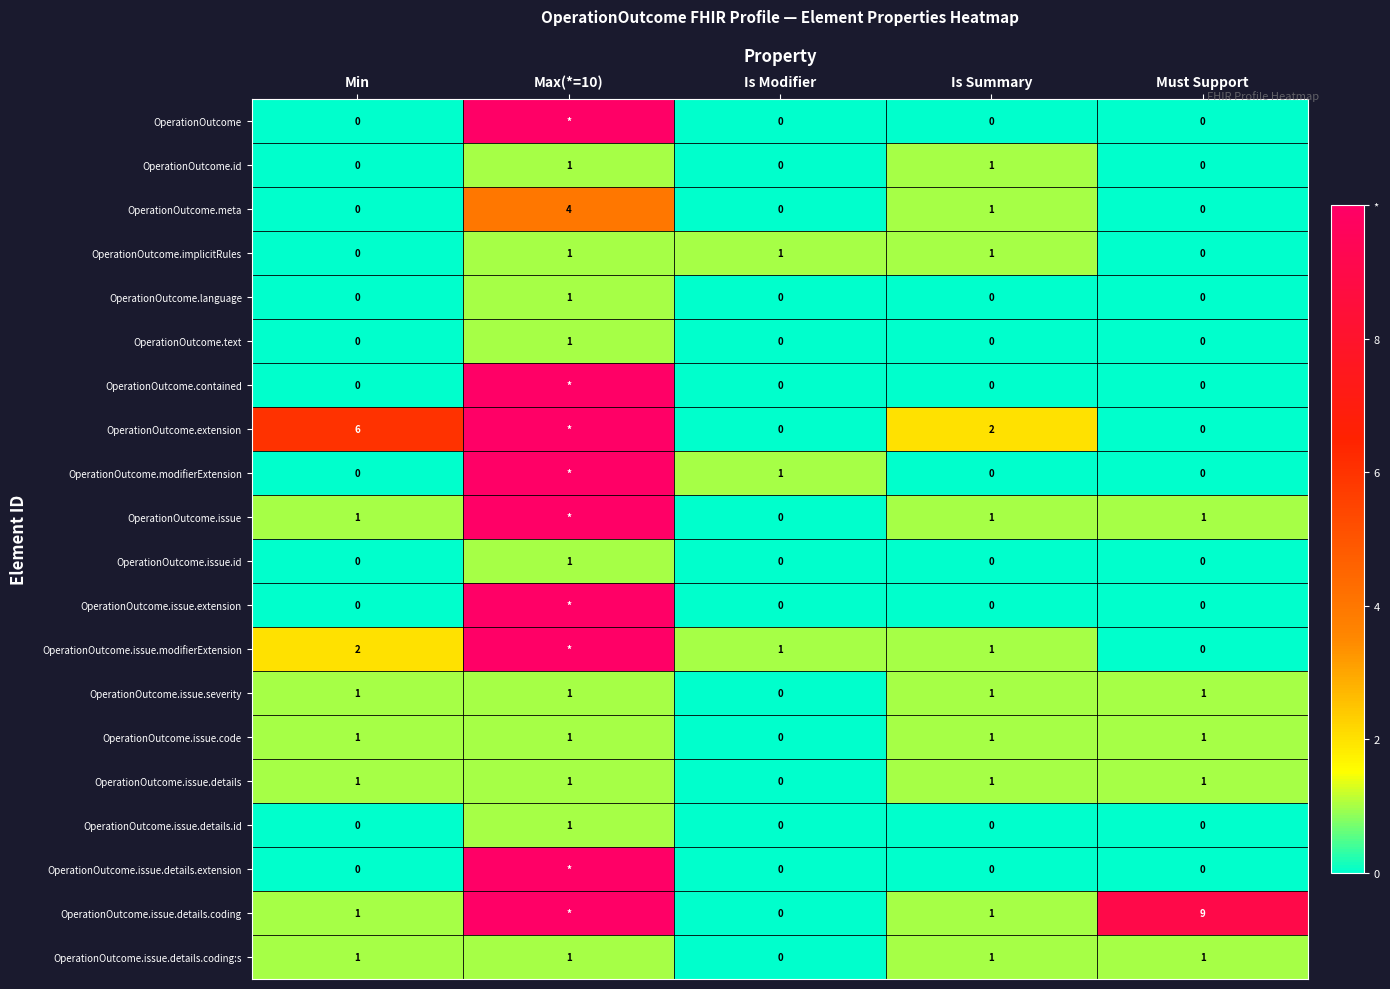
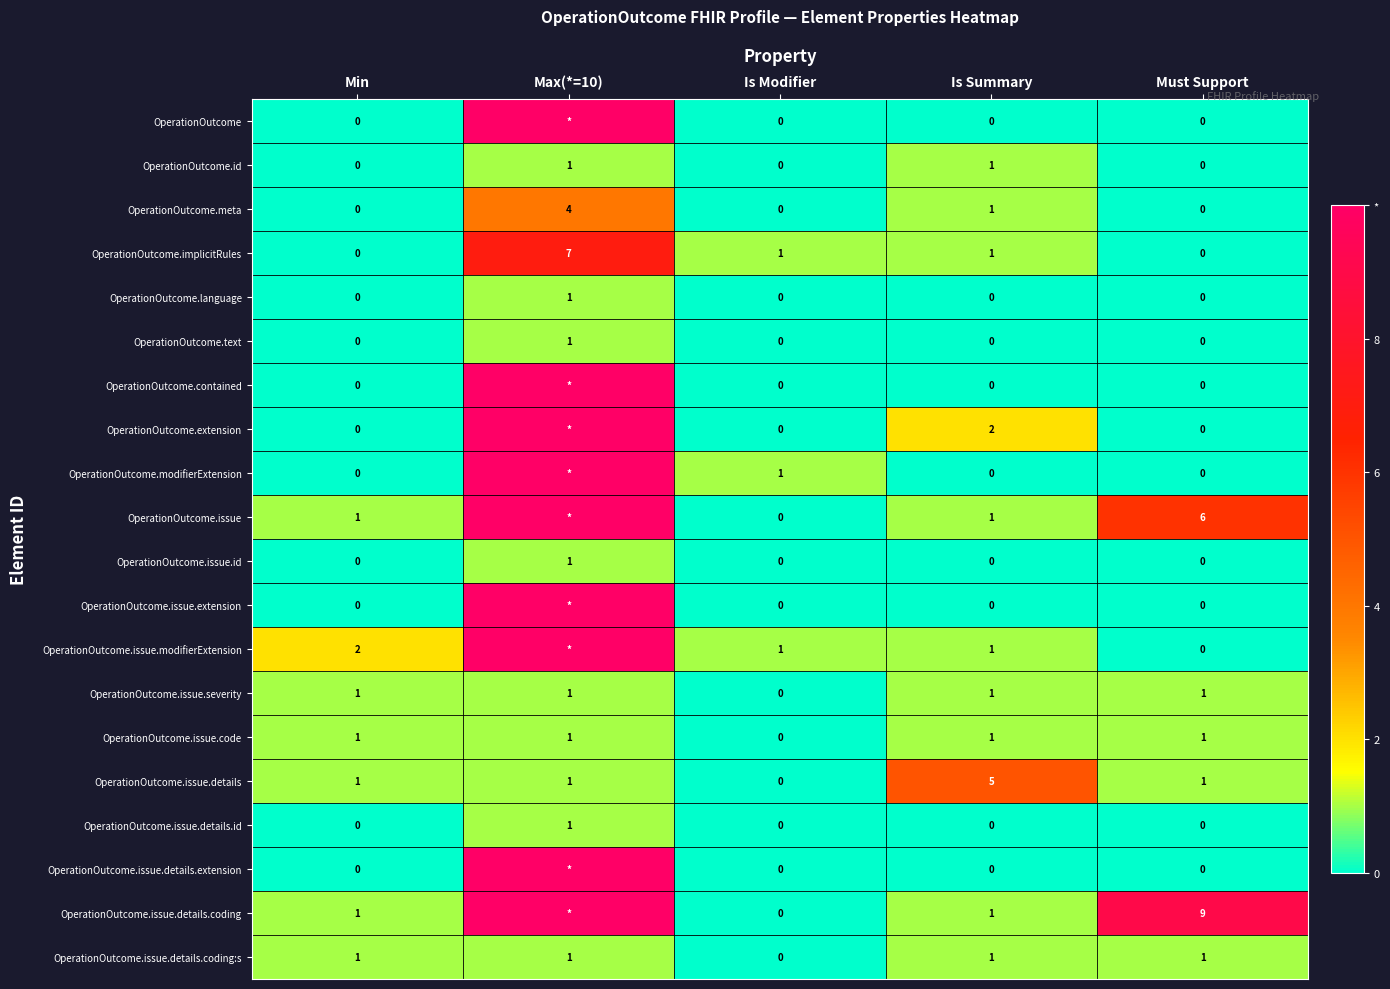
  {
    "OperationOutcome": {
      "Min": 0,
      "Is Modifier": 0,
      "Is Summary": 0,
      "Must Support": 0
    },
    "OperationOutcome.id": {
      "Min": 0,
      "Max(*=10)": 1,
      "Is Modifier": 0,
      "Is Summary": 1,
      "Must Support": 0
    },
    "OperationOutcome.meta": {
      "Min": 0,
      "Max(*=10)": 4,
      "Is Modifier": 0,
      "Is Summary": 1,
      "Must Support": 0
    },
    "OperationOutcome.implicitRules": {
      "Min": 0,
-     "Max(*=10)": 1,
+     "Max(*=10)": 7,
      "Is Modifier": 1,
      "Is Summary": 1,
      "Must Support": 0
    },
    "OperationOutcome.language": {
      "Min": 0,
      "Max(*=10)": 1,
      "Is Modifier": 0,
      "Is Summary": 0,
      "Must Support": 0
    },
    "OperationOutcome.text": {
      "Min": 0,
      "Max(*=10)": 1,
      "Is Modifier": 0,
      "Is Summary": 0,
      "Must Support": 0
    },
    "OperationOutcome.contained": {
      "Min": 0,
      "Is Modifier": 0,
      "Is Summary": 0,
      "Must Support": 0
    },
    "OperationOutcome.extension": {
-     "Min": 6,
+     "Min": 0,
      "Is Modifier": 0,
      "Is Summary": 2,
      "Must Support": 0
    },
    "OperationOutcome.modifierExtension": {
      "Min": 0,
      "Is Modifier": 1,
      "Is Summary": 0,
      "Must Support": 0
    },
    "OperationOutcome.issue": {
      "Min": 1,
      "Is Modifier": 0,
      "Is Summary": 1,
-     "Must Support": 1
+     "Must Support": 6
    },
    "OperationOutcome.issue.id": {
      "Min": 0,
      "Max(*=10)": 1,
      "Is Modifier": 0,
      "Is Summary": 0,
      "Must Support": 0
    },
    "OperationOutcome.issue.extension": {
      "Min": 0,
      "Is Modifier": 0,
      "Is Summary": 0,
      "Must Support": 0
    },
    "OperationOutcome.issue.modifierExtension": {
      "Min": 2,
      "Is Modifier": 1,
      "Is Summary": 1,
      "Must Support": 0
    },
    "OperationOutcome.issue.severity": {
      "Min": 1,
      "Max(*=10)": 1,
      "Is Modifier": 0,
      "Is Summary": 1,
      "Must Support": 1
    },
    "OperationOutcome.issue.code": {
      "Min": 1,
      "Max(*=10)": 1,
      "Is Modifier": 0,
      "Is Summary": 1,
      "Must Support": 1
    },
    "OperationOutcome.issue.details": {
      "Min": 1,
      "Max(*=10)": 1,
      "Is Modifier": 0,
-     "Is Summary": 1,
+     "Is Summary": 5,
      "Must Support": 1
    },
    "OperationOutcome.issue.details.id": {
      "Min": 0,
      "Max(*=10)": 1,
      "Is Modifier": 0,
      "Is Summary": 0,
      "Must Support": 0
    },
    "OperationOutcome.issue.details.extension": {
      "Min": 0,
      "Is Modifier": 0,
      "Is Summary": 0,
      "Must Support": 0
    },
    "OperationOutcome.issue.details.coding": {
      "Min": 1,
      "Is Modifier": 0,
      "Is Summary": 1,
      "Must Support": 9
    },
    "OperationOutcome.issue.details.coding:s": {
      "Min": 1,
      "Max(*=10)": 1,
      "Is Modifier": 0,
      "Is Summary": 1,
      "Must Support": 1
    }
  }
